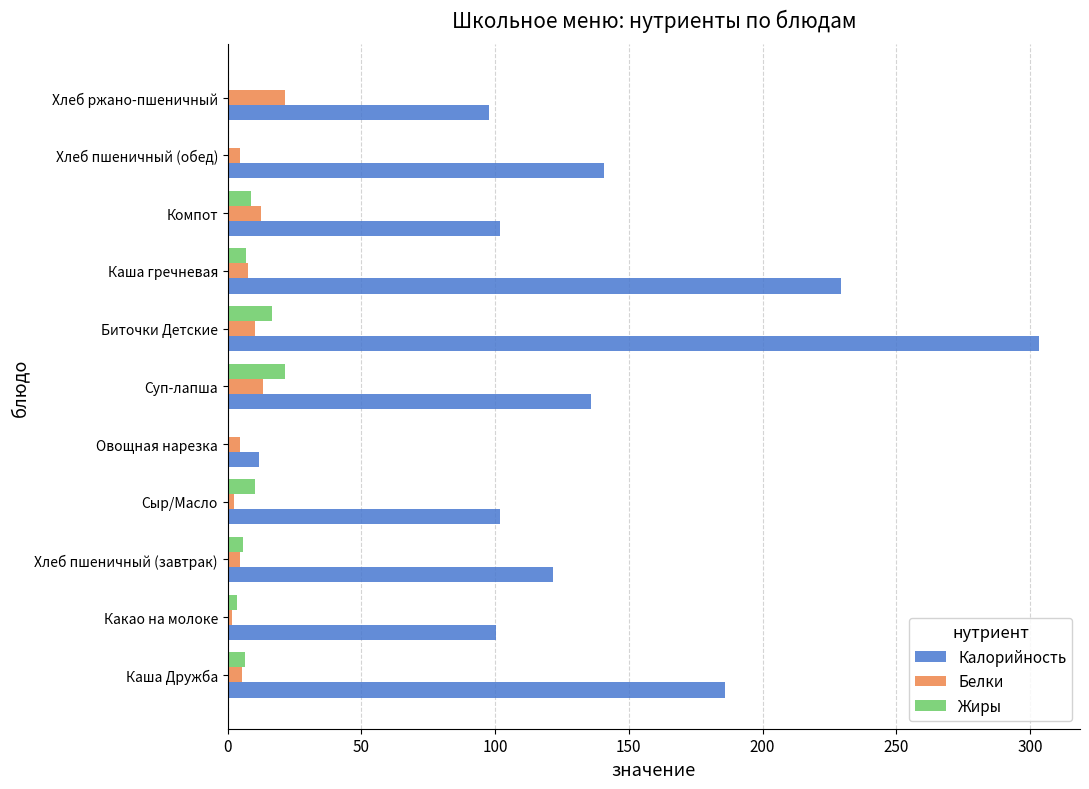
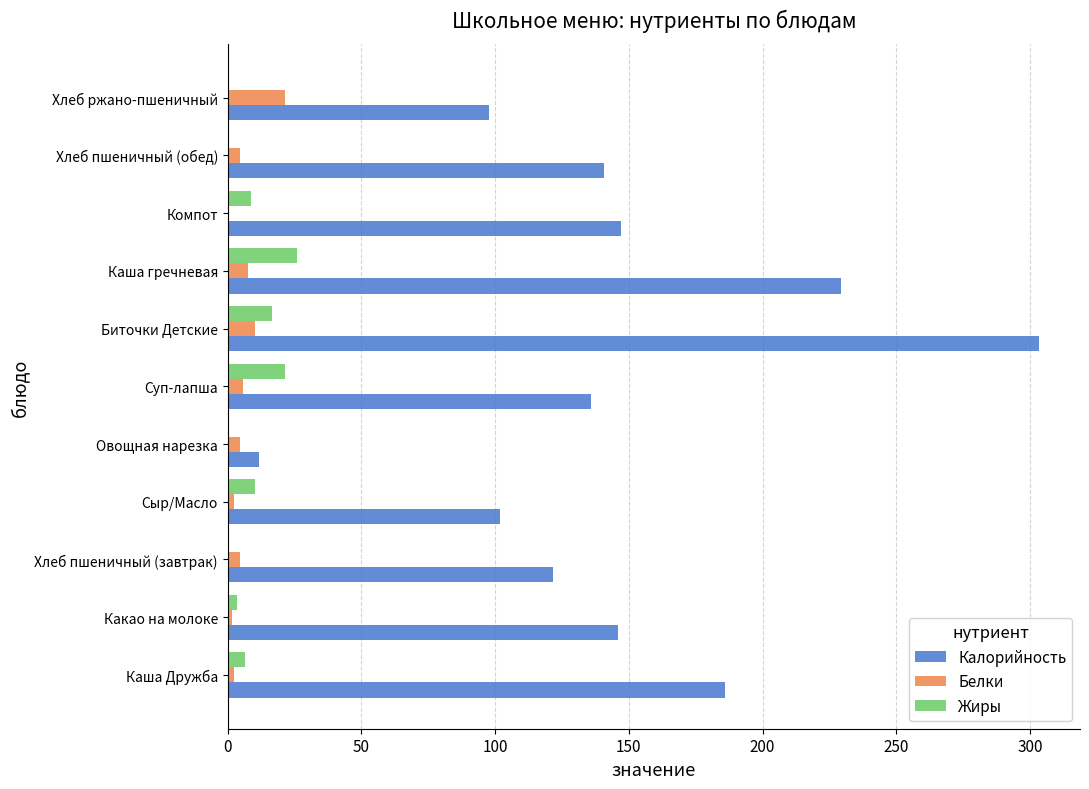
  {
    "Калорийность": {
      "Хлеб ржано-пшеничный": 98,
      "Хлеб пшеничный (обед)": 141,
-     "Компот": 102,
+     "Компот": 147,
      "Каша гречневая": 230,
      "Биточки Детские": 304,
      "Суп-лапша": 136,
      "Овощная нарезка": 12,
      "Сыр/Масло": 102,
      "Хлеб пшеничный (завтрак)": 122,
-     "Какао на молоке": 100,
+     "Какао на молоке": 146,
      "Каша Дружба": 186
    },
    "Белки": {
      "Хлеб ржано-пшеничный": 22,
      "Хлеб пшеничный (обед)": 5,
-     "Компот": 12,
+     "Компот": 0,
      "Каша гречневая": 8,
      "Биточки Детские": 10,
-     "Суп-лапша": 13,
+     "Суп-лапша": 6,
      "Овощная нарезка": 5,
      "Сыр/Масло": 2,
      "Хлеб пшеничный (завтрак)": 5,
      "Какао на молоке": 2,
-     "Каша Дружба": 6
+     "Каша Дружба": 2
    },
    "Жиры": {
      "Компот": 9,
-     "Каша гречневая": 7,
+     "Каша гречневая": 26,
      "Биточки Детские": 17,
      "Суп-лапша": 21,
      "Сыр/Масло": 10,
-     "Хлеб пшеничный (завтрак)": 6,
+     "Хлеб пшеничный (завтрак)": 0,
      "Какао на молоке": 4,
      "Каша Дружба": 6
    }
  }
